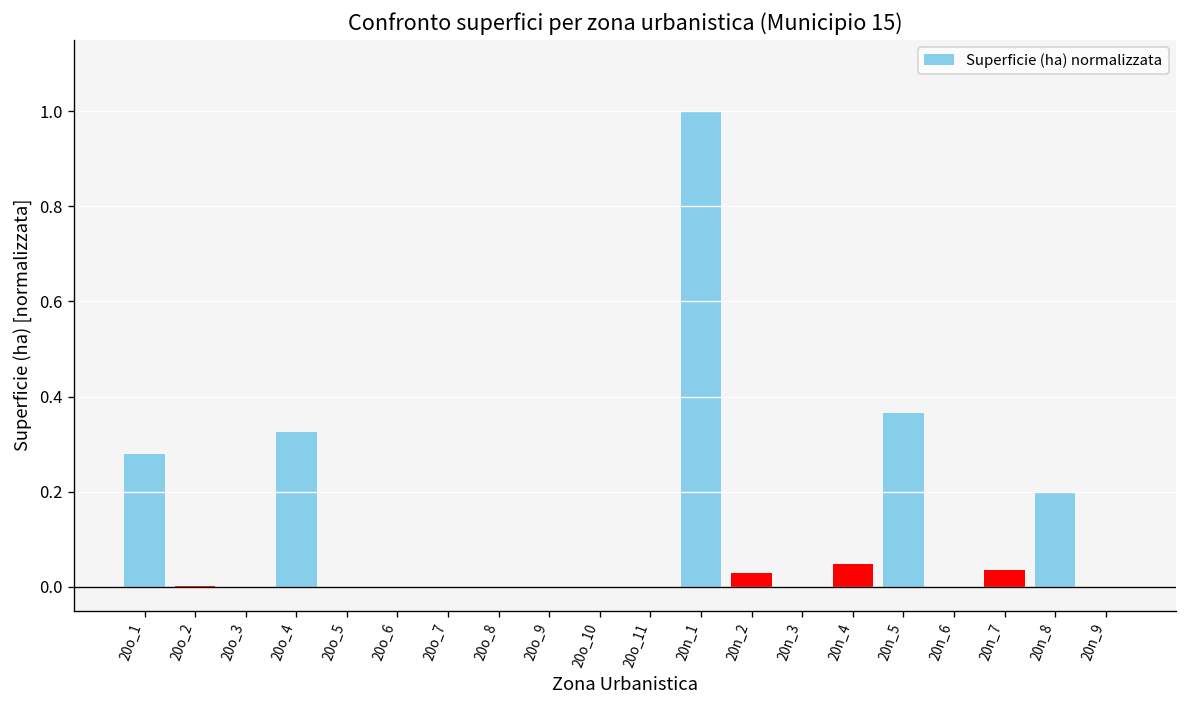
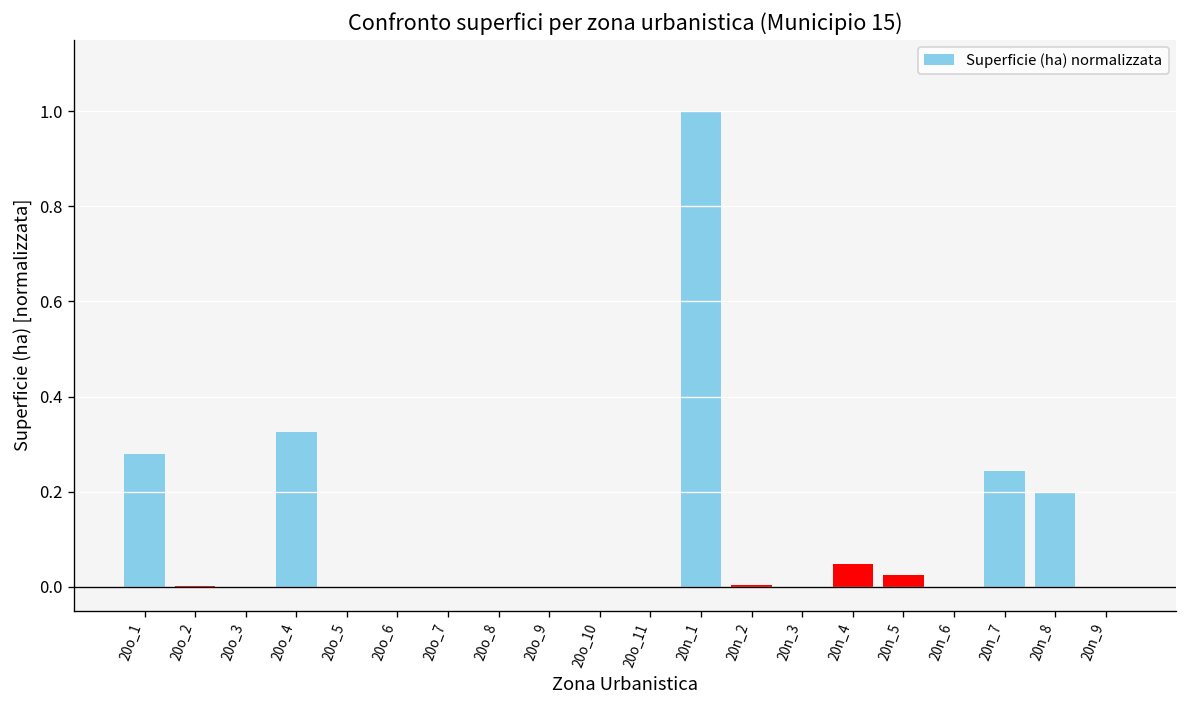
  {
    "20o_1": 0.28,
    "20o_4": 0.33,
    "20o_7": 0.00,
    "20o_8": 0.00,
    "20o_9": 0.00,
    "20o_10": 0.00,
    "20o_11": 0.00,
    "20n_1": 1.00,
-   "20n_2": 0.03,
+   "20n_2": 0.00,
    "20n_3": 0.00,
    "20n_4": 0.05,
-   "20n_5": 0.36,
+   "20n_5": 0.02,
    "20n_6": 0.00,
-   "20n_7": 0.04,
+   "20n_7": 0.24,
    "20n_8": 0.20
  }
